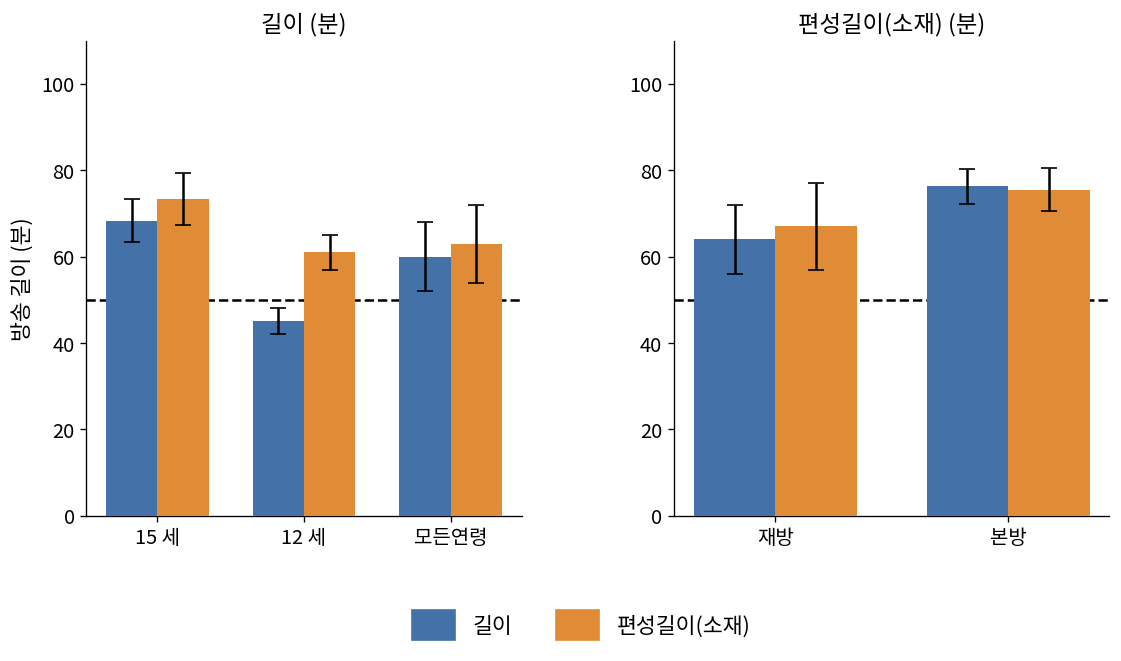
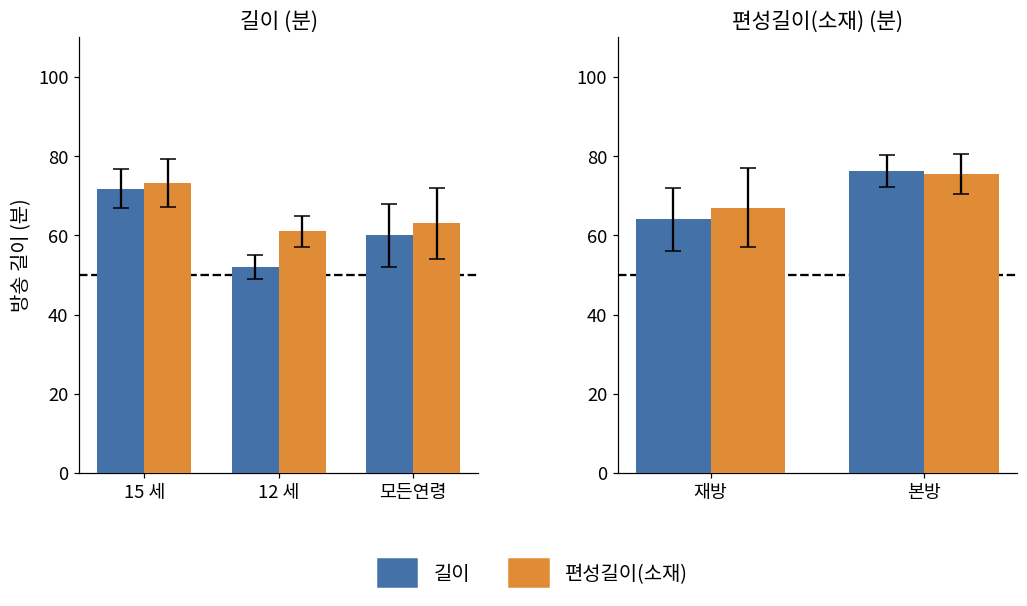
  {
    "길이 (분)": {
      "길이": {
-       "15 세": 68,
-       "12 세": 45,
+       "15 세": 72,
+       "12 세": 52,
        "모든연령": 60
      },
      "편성길이(소재)": {
        "15 세": 73,
        "12 세": 61,
        "모든연령": 63
      }
    },
    "편성길이(소재) (분)": {
      "길이": {
        "재방": 64,
        "본방": 76
      },
      "편성길이(소재)": {
        "재방": 67,
        "본방": 76
      }
    }
  }
